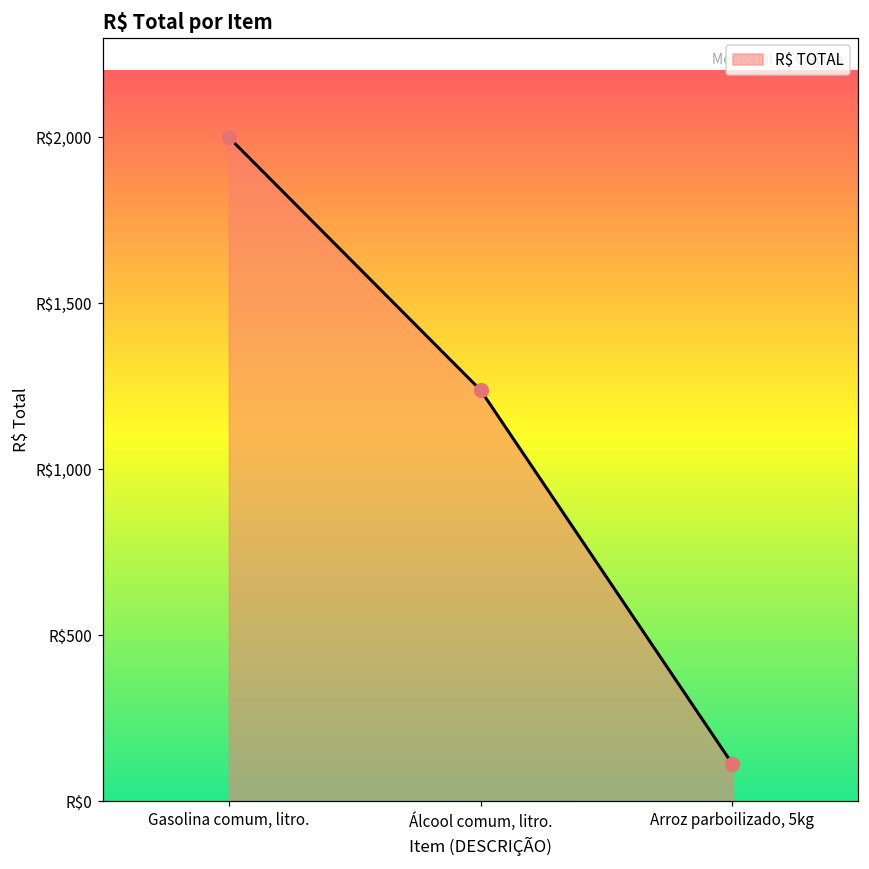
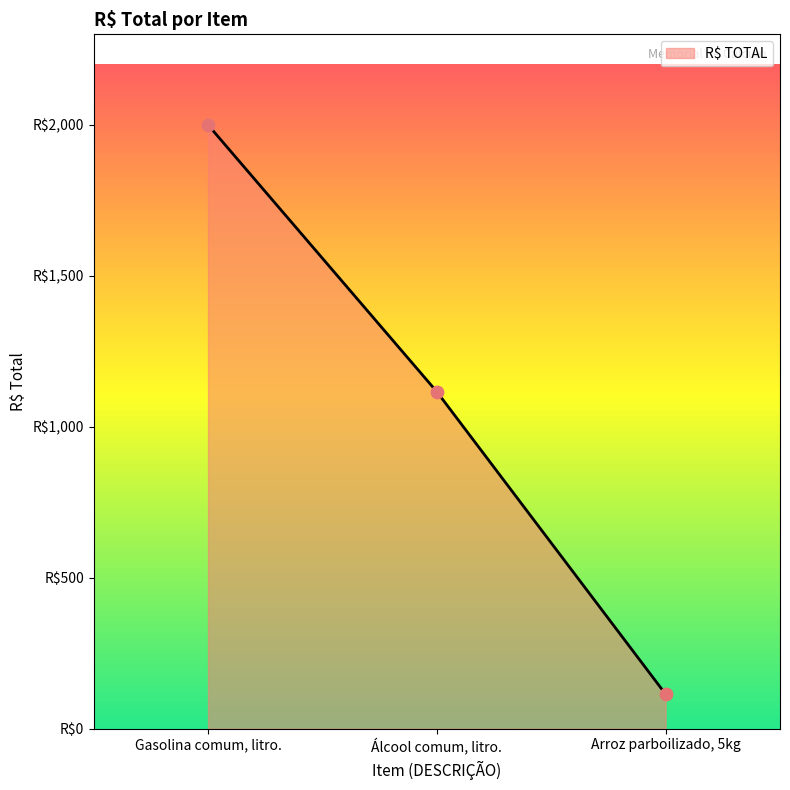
  {
    "Gasolina comum, litro.": "R$2,000",
-   "Álcool comum, litro.": "R$1,240",
+   "Álcool comum, litro.": "R$1,120",
    "Arroz parboilizado, 5kg": "R$110"
  }
